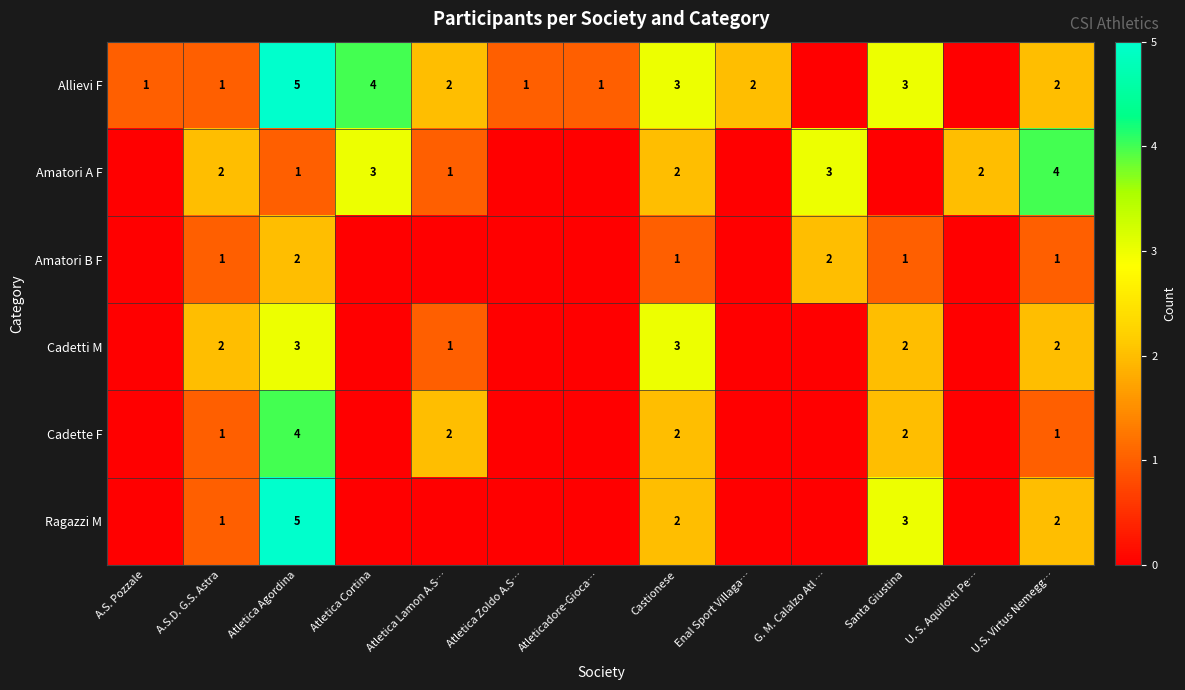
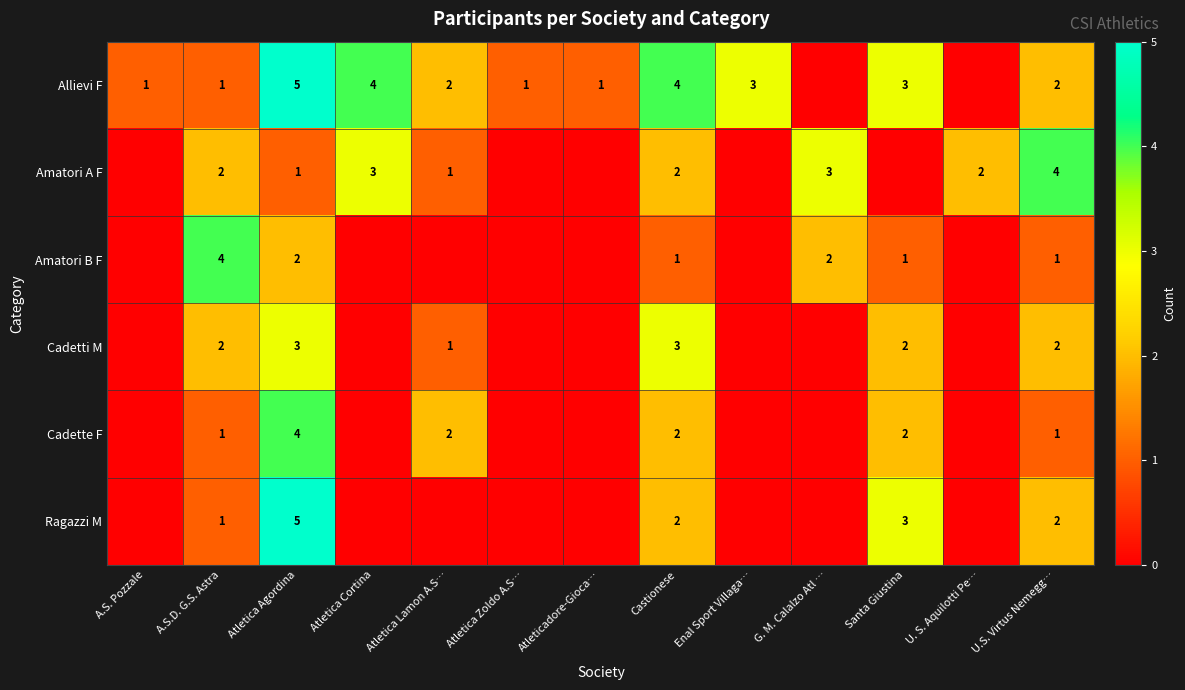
  {
    "Allievi F": {
      "A.S. Pozzale": 1,
      "A.S.D. G.S. Astra": 1,
      "Atletica Agordina": 5,
      "Atletica Cortina": 4,
      "Atletica Lamon A.S…": 2,
      "Atletica Zoldo A.S…": 1,
      "Atleticadore-Gioca…": 1,
-     "Castionese": 3,
-     "Enal Sport Villaga…": 2,
+     "Castionese": 4,
+     "Enal Sport Villaga…": 3,
      "Santa Giustina": 3,
      "U.S. Virtus Nemegg…": 2
    },
    "Amatori A F": {
      "A.S.D. G.S. Astra": 2,
      "Atletica Agordina": 1,
      "Atletica Cortina": 3,
      "Atletica Lamon A.S…": 1,
      "Castionese": 2,
      "G. M. Calalzo Atl …": 3,
      "U. S. Aquilotti Pe…": 2,
      "U.S. Virtus Nemegg…": 4
    },
    "Amatori B F": {
-     "A.S.D. G.S. Astra": 1,
+     "A.S.D. G.S. Astra": 4,
      "Atletica Agordina": 2,
      "Castionese": 1,
      "G. M. Calalzo Atl …": 2,
      "Santa Giustina": 1,
      "U.S. Virtus Nemegg…": 1
    },
    "Cadetti M": {
      "A.S.D. G.S. Astra": 2,
      "Atletica Agordina": 3,
      "Atletica Lamon A.S…": 1,
      "Castionese": 3,
      "Santa Giustina": 2,
      "U.S. Virtus Nemegg…": 2
    },
    "Cadette F": {
      "A.S.D. G.S. Astra": 1,
      "Atletica Agordina": 4,
      "Atletica Lamon A.S…": 2,
      "Castionese": 2,
      "Santa Giustina": 2,
      "U.S. Virtus Nemegg…": 1
    },
    "Ragazzi M": {
      "A.S.D. G.S. Astra": 1,
      "Atletica Agordina": 5,
      "Castionese": 2,
      "Santa Giustina": 3,
      "U.S. Virtus Nemegg…": 2
    }
  }
